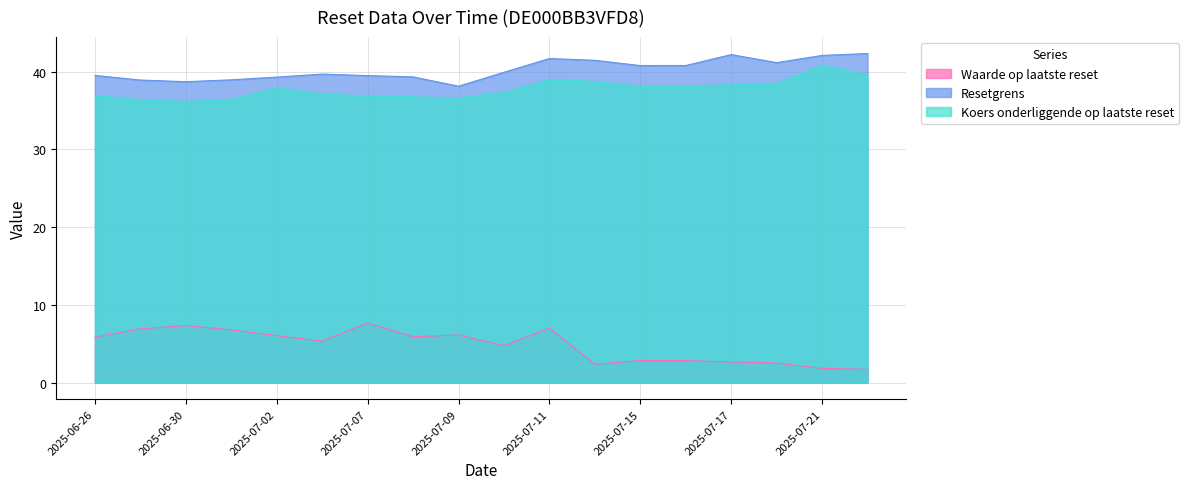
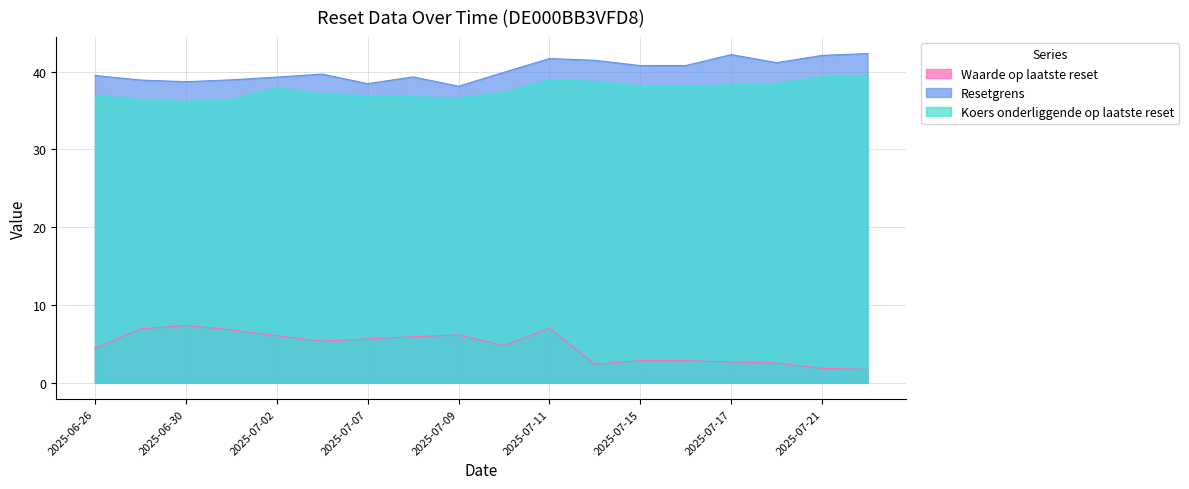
  {
    "Waarde op laatste reset": {
-     "2025-06-26": 6,
+     "2025-06-26": 4,
      "2025-06-30": 7,
      "2025-07-02": 6,
-     "2025-07-07": 8,
+     "2025-07-07": 6,
      "2025-07-09": 6,
      "2025-07-11": 7,
      "2025-07-15": 3,
      "2025-07-17": 3,
      "2025-07-21": 2
    },
    "Resetgrens": {
      "2025-06-26": 40,
      "2025-06-30": 39,
      "2025-07-02": 39,
-     "2025-07-07": 39,
+     "2025-07-07": 38,
      "2025-07-09": 38,
      "2025-07-11": 42,
      "2025-07-15": 41,
      "2025-07-17": 42,
      "2025-07-21": 42
    },
    "Koers onderliggende op laatste reset": {
      "2025-06-26": 37,
      "2025-06-30": 36,
      "2025-07-02": 38,
      "2025-07-07": 37,
      "2025-07-09": 37,
      "2025-07-11": 39,
      "2025-07-15": 38,
      "2025-07-17": 38,
-     "2025-07-21": 41
+     "2025-07-21": 39
    }
  }
